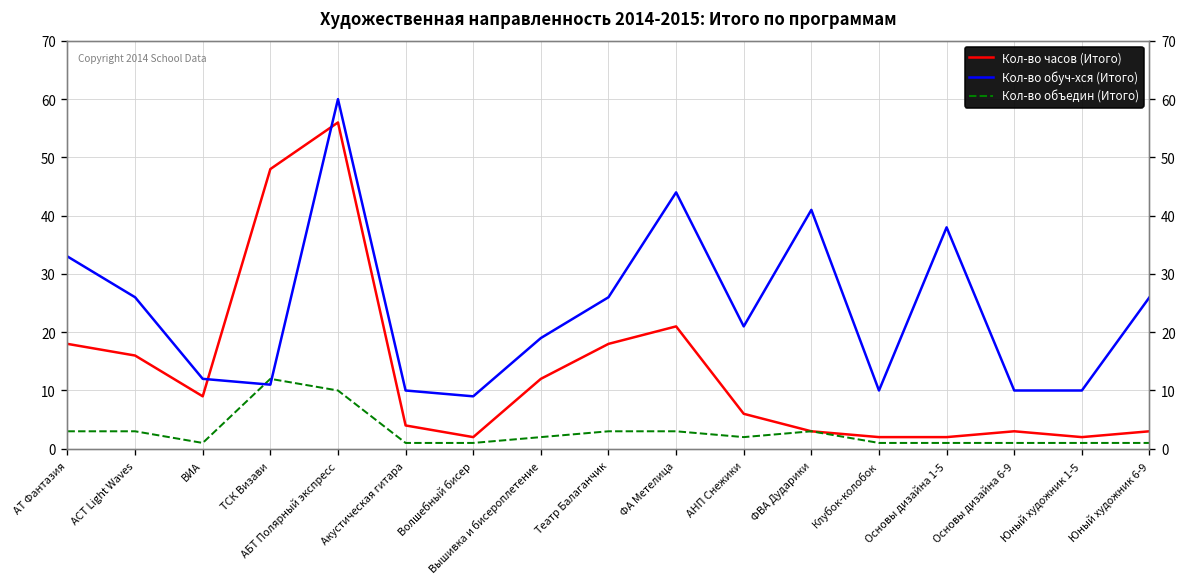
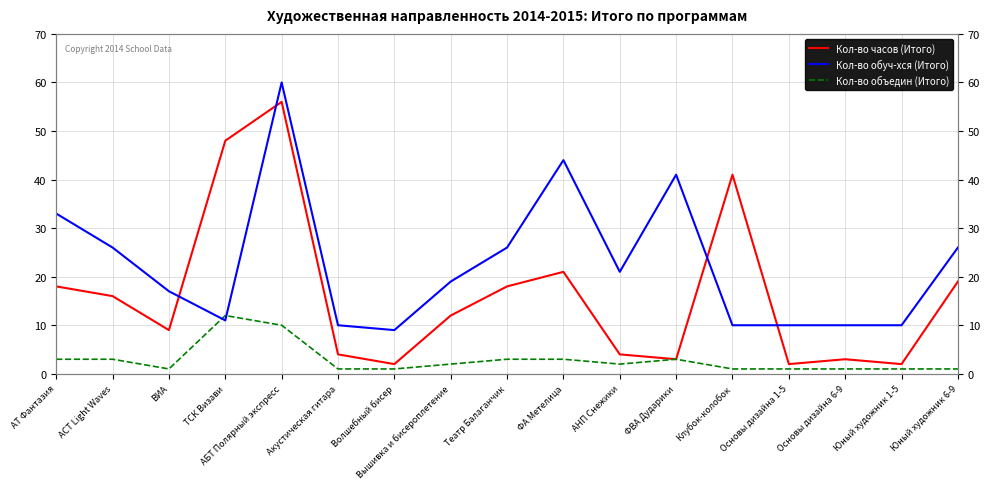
  {
    "Кол-во часов (Итого)": {
      "АТ Фантазия": 18,
      "АСТ Light Waves": 16,
      "ВИА": 9,
      "ТСК Визави": 48,
      "АБТ Полярный экспресс": 56,
      "Акустическая гитара": 4,
      "Волшебный бисер": 2,
      "Вышивка и бисероплетение": 12,
      "Театр Балаганчик": 18,
      "ФА Метелица": 21,
-     "АНП Снежики": 6,
-     "Клубок-колобок": 2,
+     "АНП Снежики": 4,
+     "Клубок-колобок": 41,
      "Основы дизайна 1-5": 2,
      "Основы дизайна 6-9": 3,
      "Юный художник 1-5": 2,
-     "Юный художник 6-9": 3
+     "Юный художник 6-9": 19
    },
    "Кол-во объедин (Итого)": {
      "АТ Фантазия": 3,
      "АСТ Light Waves": 3,
      "ВИА": 1,
      "ТСК Визави": 12,
      "АБТ Полярный экспресс": 10,
      "Акустическая гитара": 1,
      "Волшебный бисер": 1,
      "Вышивка и бисероплетение": 2,
      "Театр Балаганчик": 3,
      "ФА Метелица": 3,
      "АНП Снежики": 2,
      "Клубок-колобок": 1,
      "Основы дизайна 1-5": 1,
      "Основы дизайна 6-9": 1,
      "Юный художник 1-5": 1,
      "Юный художник 6-9": 1
    },
    "Кол-во обуч-хся (Итого)": {
      "АТ Фантазия": 33,
      "АСТ Light Waves": 26,
-     "ВИА": 12,
+     "ВИА": 17,
      "ТСК Визави": 11,
      "АБТ Полярный экспресс": 60,
      "Акустическая гитара": 10,
      "Волшебный бисер": 9,
      "Вышивка и бисероплетение": 19,
      "Театр Балаганчик": 26,
      "ФА Метелица": 44,
      "АНП Снежики": 21,
      "ФВА Дударики": 41,
      "Клубок-колобок": 10,
-     "Основы дизайна 1-5": 38,
+     "Основы дизайна 1-5": 10,
      "Основы дизайна 6-9": 10,
      "Юный художник 1-5": 10,
      "Юный художник 6-9": 26
    }
  }
